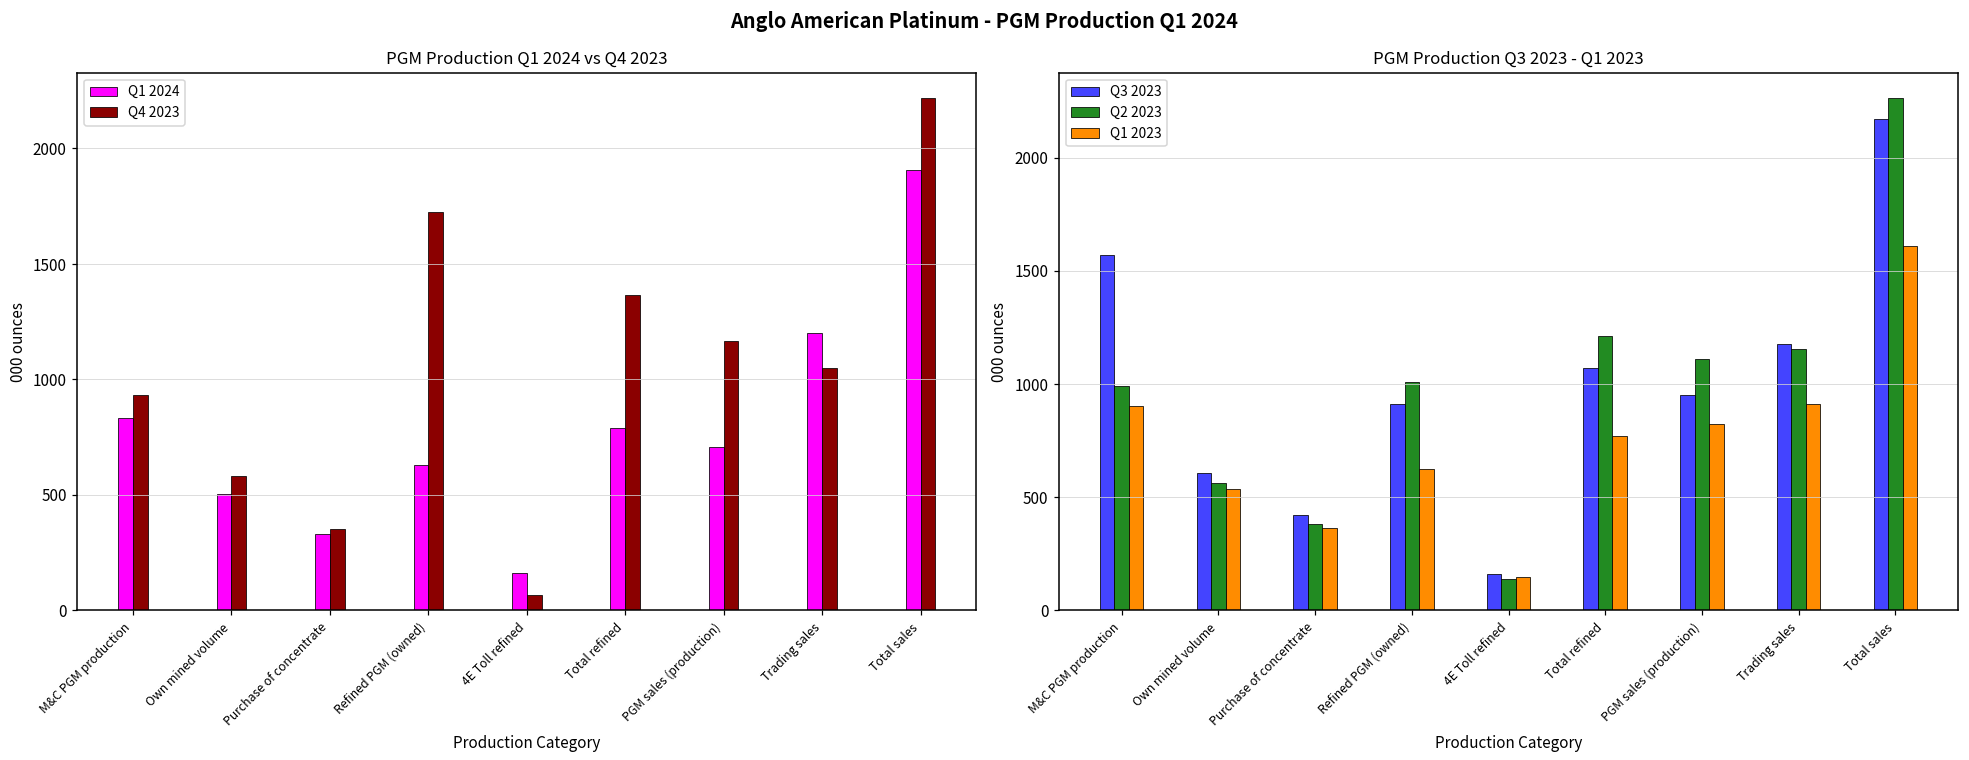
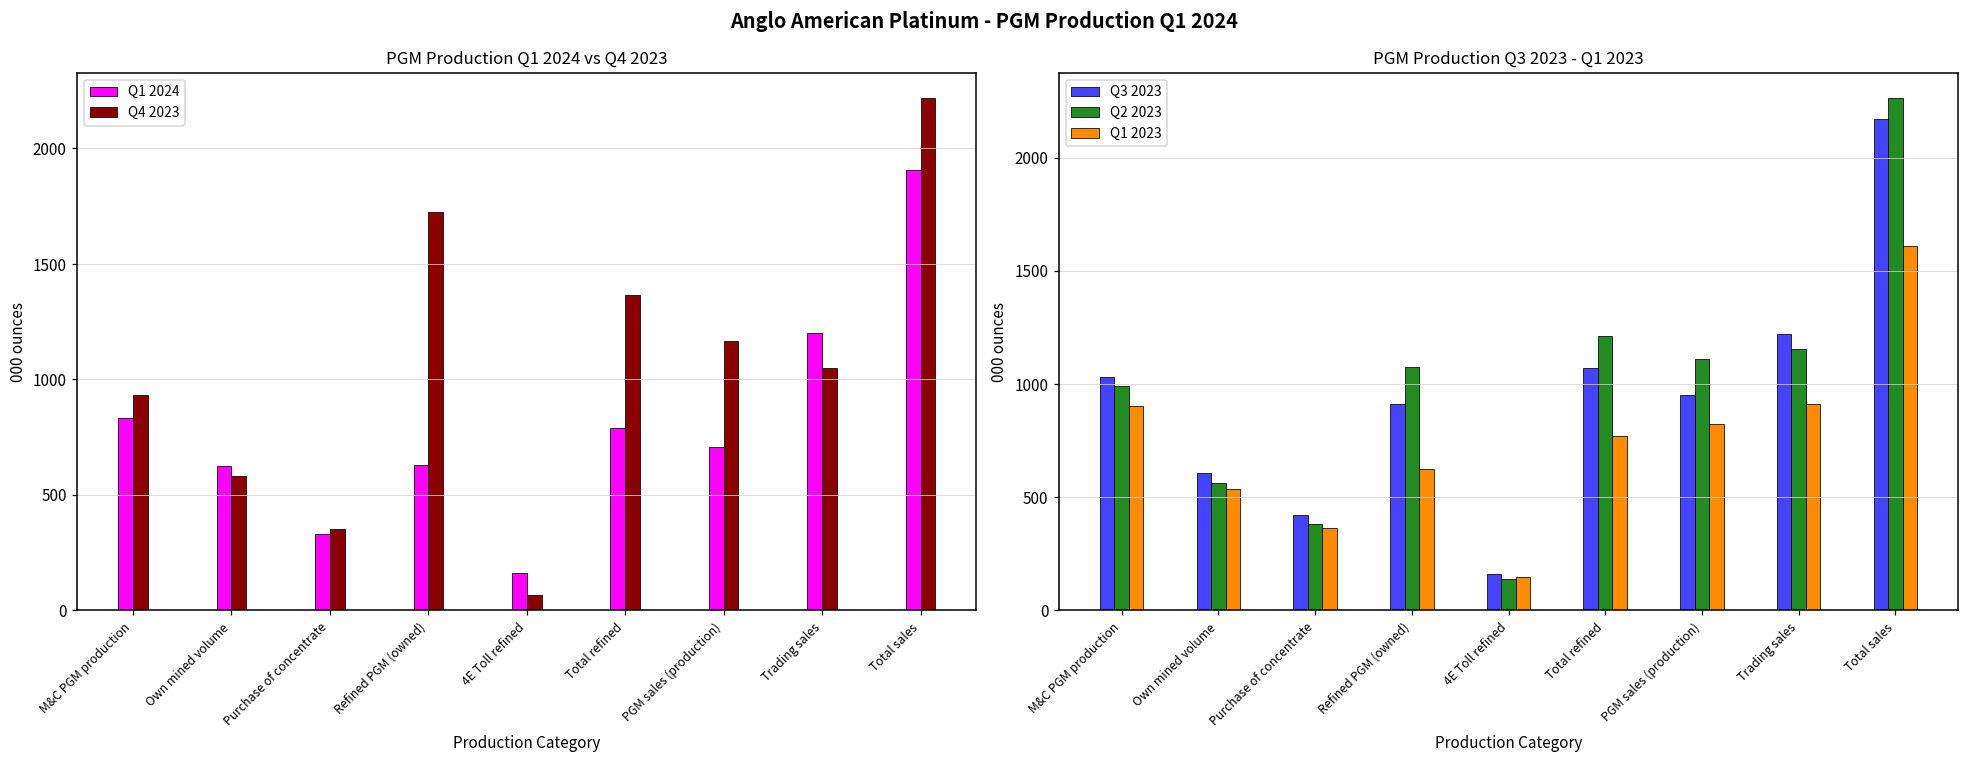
  {
    "PGM Production Q1 2024 vs Q4 2023": {
      "Q1 2024": {
        "M&C PGM production": 830,
-       "Own mined volume": 500,
+       "Own mined volume": 630,
        "Purchase of concentrate": 330,
        "Refined PGM (owned)": 630,
        "4E Toll refined": 160,
        "Total refined": 790,
        "PGM sales (production)": 710,
        "Trading sales": 1200,
        "Total sales": 1910
      },
      "Q4 2023": {
        "M&C PGM production": 930,
        "Own mined volume": 580,
        "Purchase of concentrate": 350,
        "Refined PGM (owned)": 1720,
        "4E Toll refined": 70,
        "Total refined": 1370,
        "PGM sales (production)": 1170,
        "Trading sales": 1050,
        "Total sales": 2220
      }
    },
    "PGM Production Q3 2023 - Q1 2023": {
      "Q3 2023": {
-       "M&C PGM production": 1570,
+       "M&C PGM production": 1030,
        "Own mined volume": 610,
        "Purchase of concentrate": 420,
        "Refined PGM (owned)": 910,
        "4E Toll refined": 160,
        "Total refined": 1070,
        "PGM sales (production)": 950,
-       "Trading sales": 1180,
+       "Trading sales": 1220,
        "Total sales": 2170
      },
      "Q2 2023": {
        "M&C PGM production": 990,
        "Own mined volume": 560,
        "Purchase of concentrate": 380,
-       "Refined PGM (owned)": 1010,
+       "Refined PGM (owned)": 1070,
        "4E Toll refined": 140,
        "Total refined": 1210,
        "PGM sales (production)": 1110,
        "Trading sales": 1150,
        "Total sales": 2260
      },
      "Q1 2023": {
        "M&C PGM production": 900,
        "Own mined volume": 540,
        "Purchase of concentrate": 370,
        "Refined PGM (owned)": 630,
        "4E Toll refined": 150,
        "Total refined": 770,
        "PGM sales (production)": 830,
        "Trading sales": 910,
        "Total sales": 1610
      }
    }
  }
